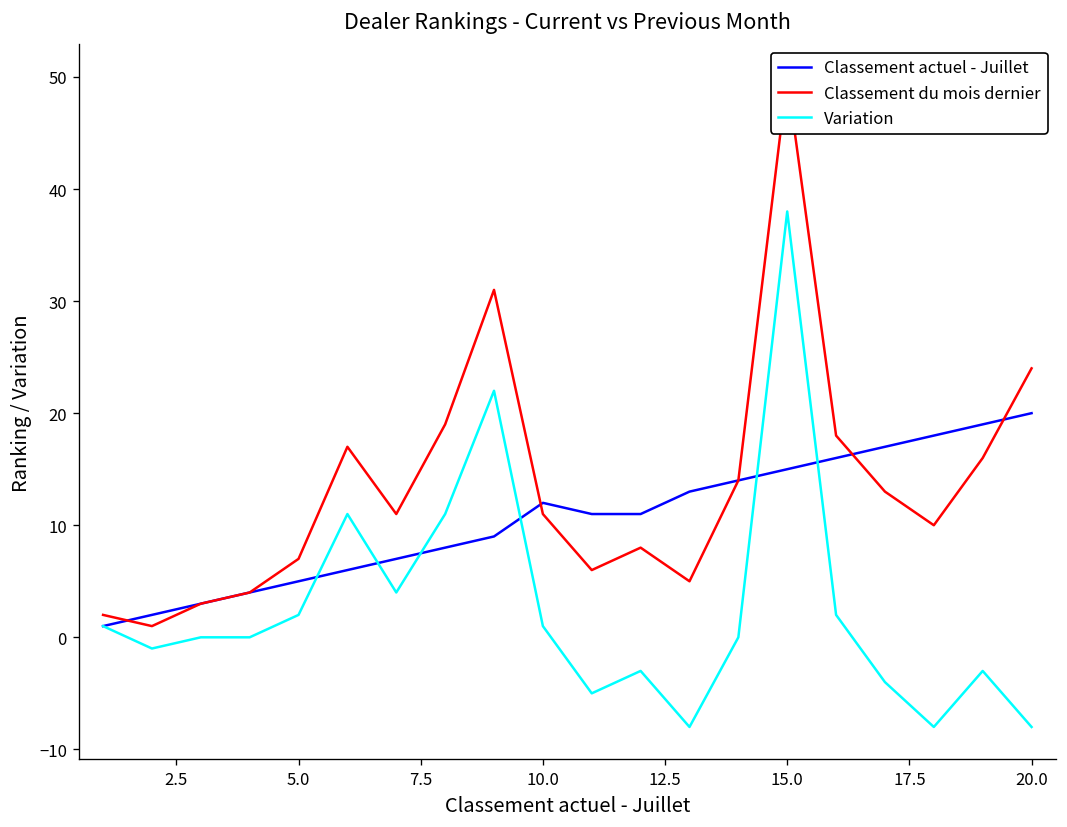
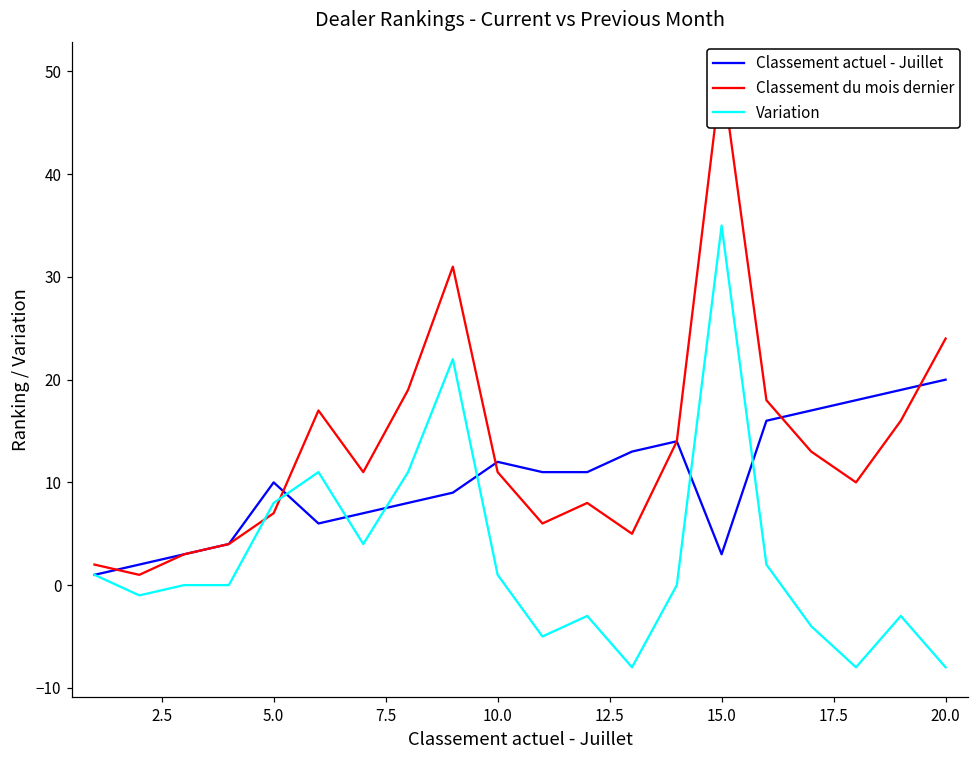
  {
    "Classement actuel - Juillet": {
-     "5.0": 5,
+     "5.0": 10,
      "10.0": 12,
-     "15.0": 15,
+     "15.0": 3,
      "20.0": 20
    },
    "Classement du mois dernier": {
      "5.0": 7,
      "10.0": 11,
      "20.0": 24
    },
    "Variation": {
-     "5.0": 2,
+     "5.0": 8,
      "10.0": 1,
-     "15.0": 38,
+     "15.0": 35,
      "20.0": -8
    }
  }
